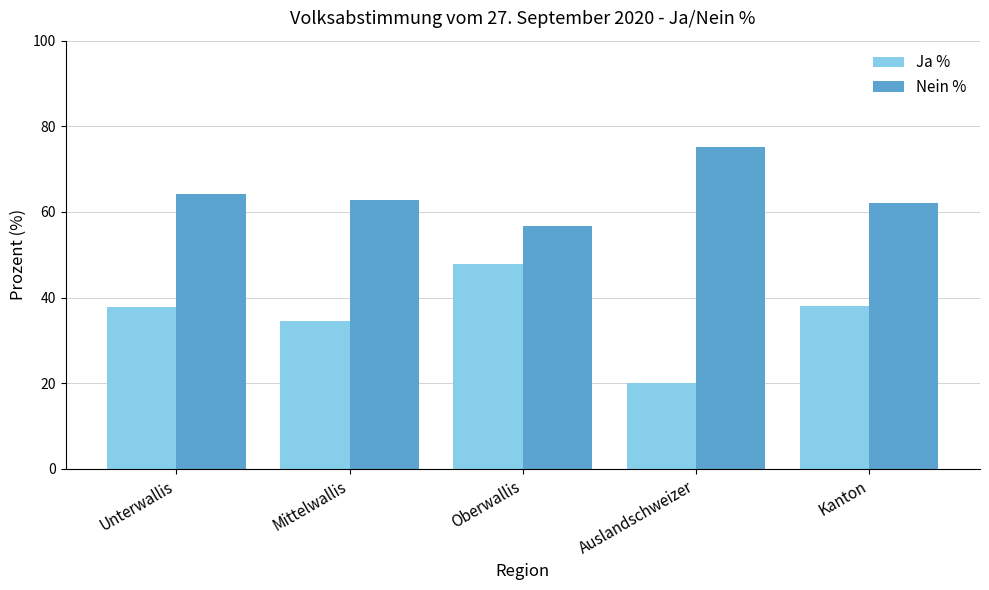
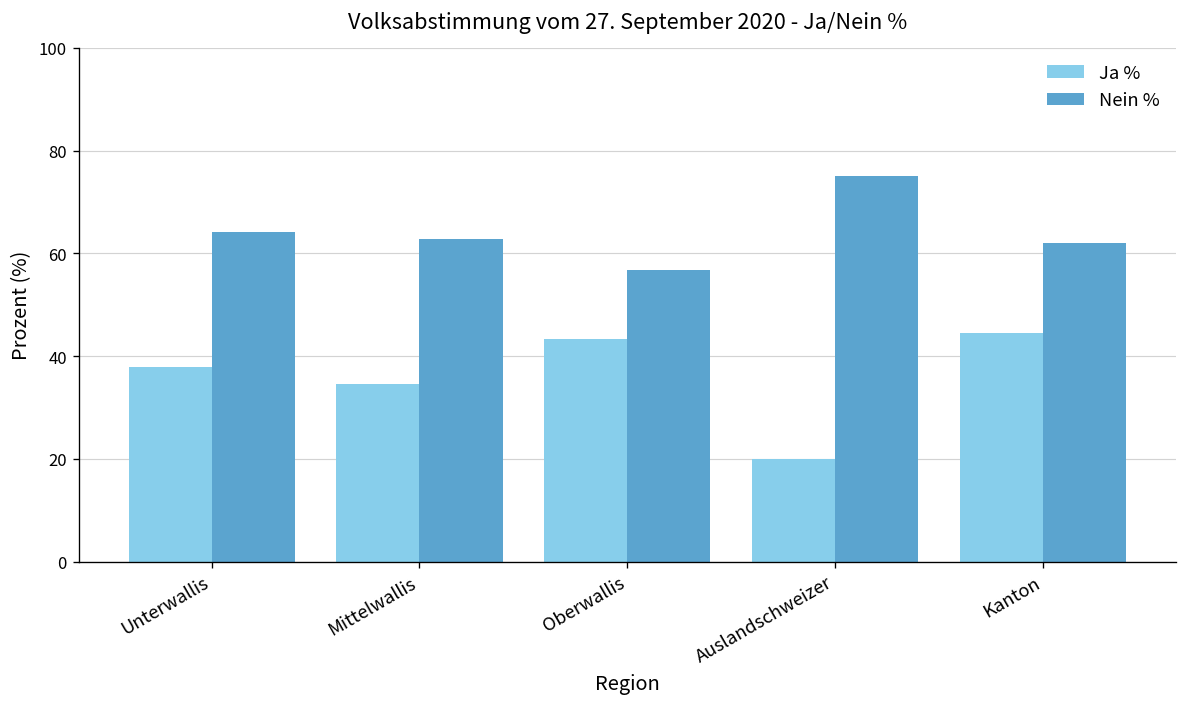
  {
    "Ja %": {
      "Unterwallis": 38,
      "Mittelwallis": 35,
-     "Oberwallis": 48,
+     "Oberwallis": 43,
      "Auslandschweizer": 20,
-     "Kanton": 38
+     "Kanton": 45
    },
    "Nein %": {
      "Unterwallis": 64,
      "Mittelwallis": 63,
      "Oberwallis": 57,
      "Auslandschweizer": 75,
      "Kanton": 62
    }
  }
